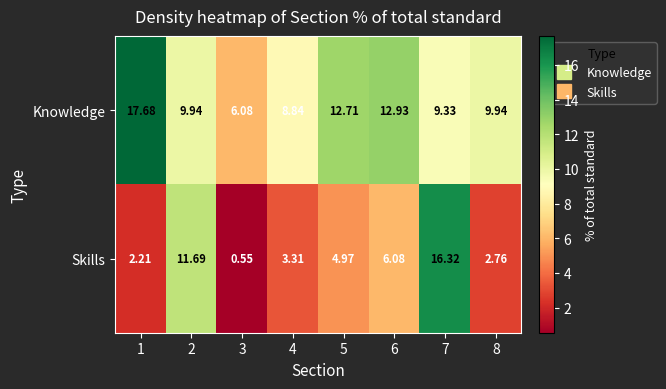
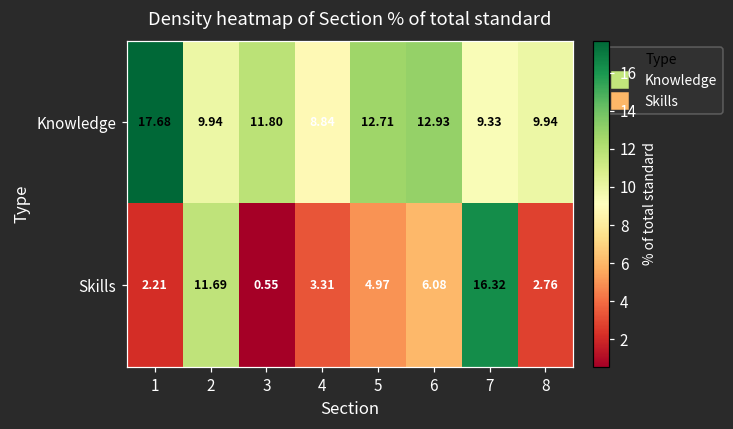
  {
    "Knowledge": {
      "1": 17.68,
      "2": 9.94,
-     "3": 6.08,
+     "3": 11.80,
      "4": 8.84,
      "5": 12.71,
      "6": 12.93,
      "7": 9.33,
      "8": 9.94
    },
    "Skills": {
      "1": 2.21,
      "2": 11.69,
      "3": 0.55,
      "4": 3.31,
      "5": 4.97,
      "6": 6.08,
      "7": 16.32,
      "8": 2.76
    }
  }
